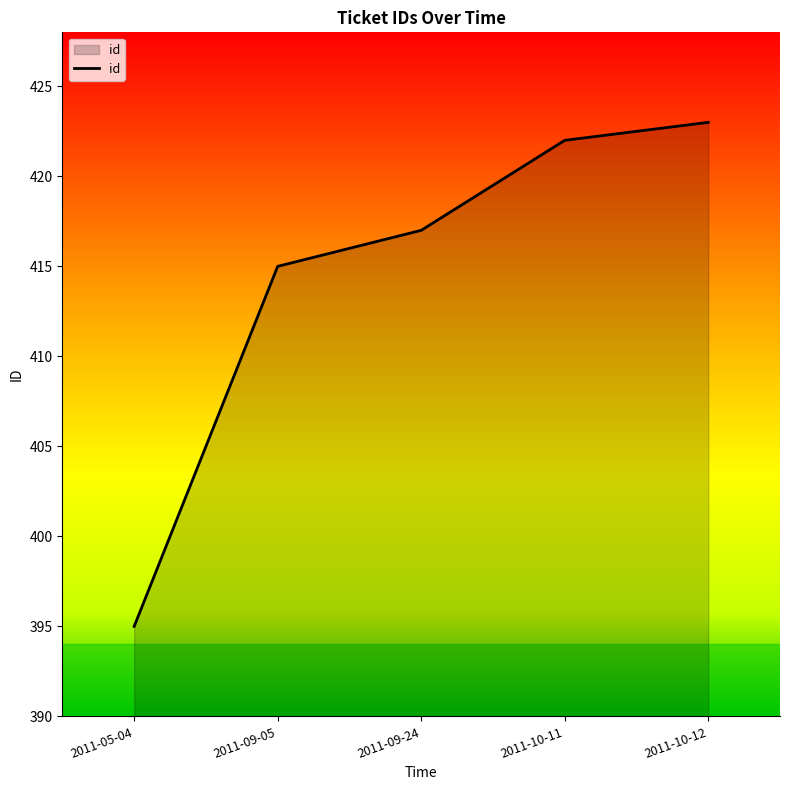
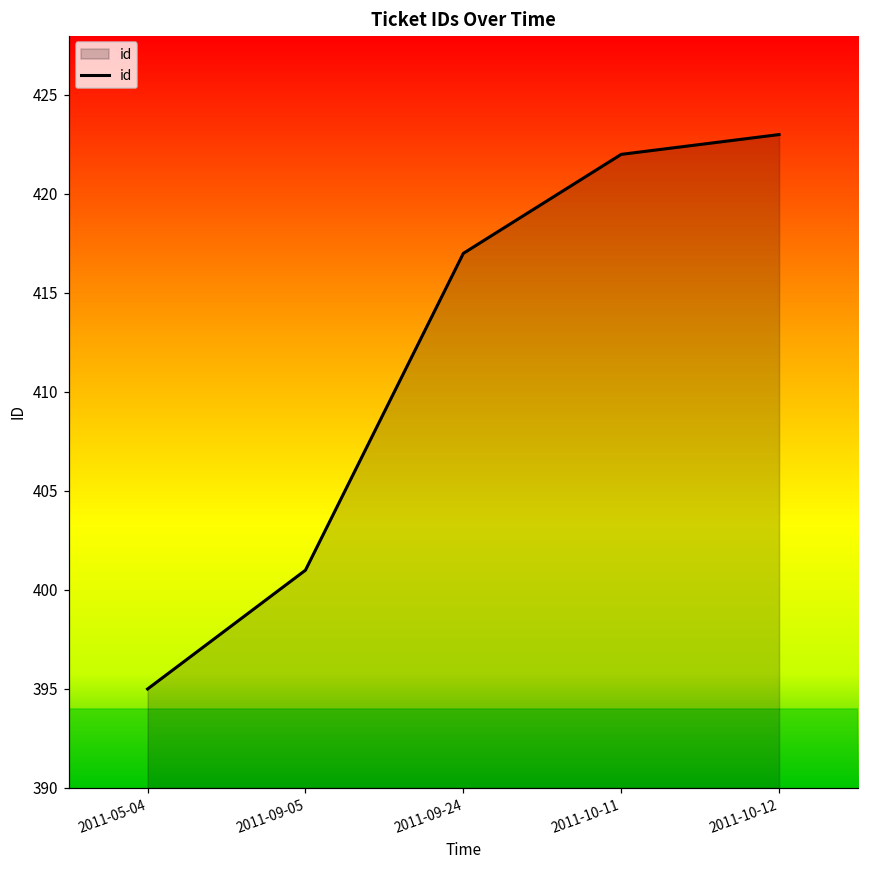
  {
    "2011-05-04": 395,
-   "2011-09-05": 415,
+   "2011-09-05": 401,
    "2011-09-24": 417,
    "2011-10-11": 422,
    "2011-10-12": 423
  }
